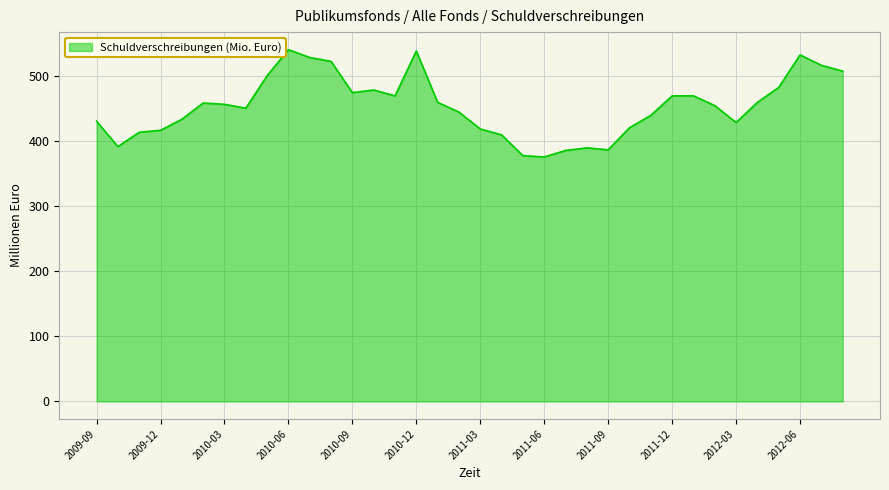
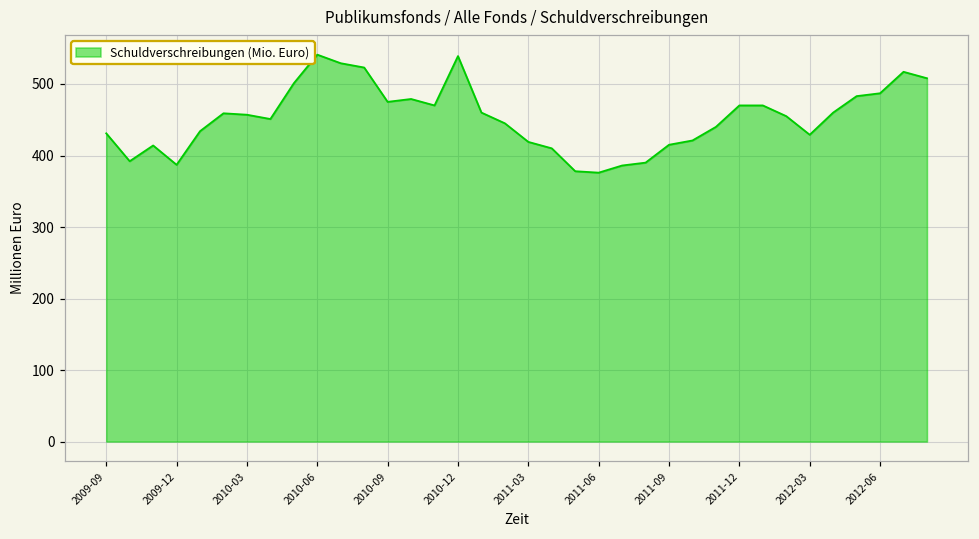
  {
    "2009-09": 430,
-   "2009-12": 420,
+   "2009-12": 390,
    "2010-03": 460,
    "2010-06": 540,
    "2010-09": 480,
    "2010-12": 540,
    "2011-03": 420,
    "2011-06": 380,
-   "2011-09": 390,
+   "2011-09": 420,
    "2011-12": 470,
    "2012-03": 430,
-   "2012-06": 530
+   "2012-06": 490
  }
